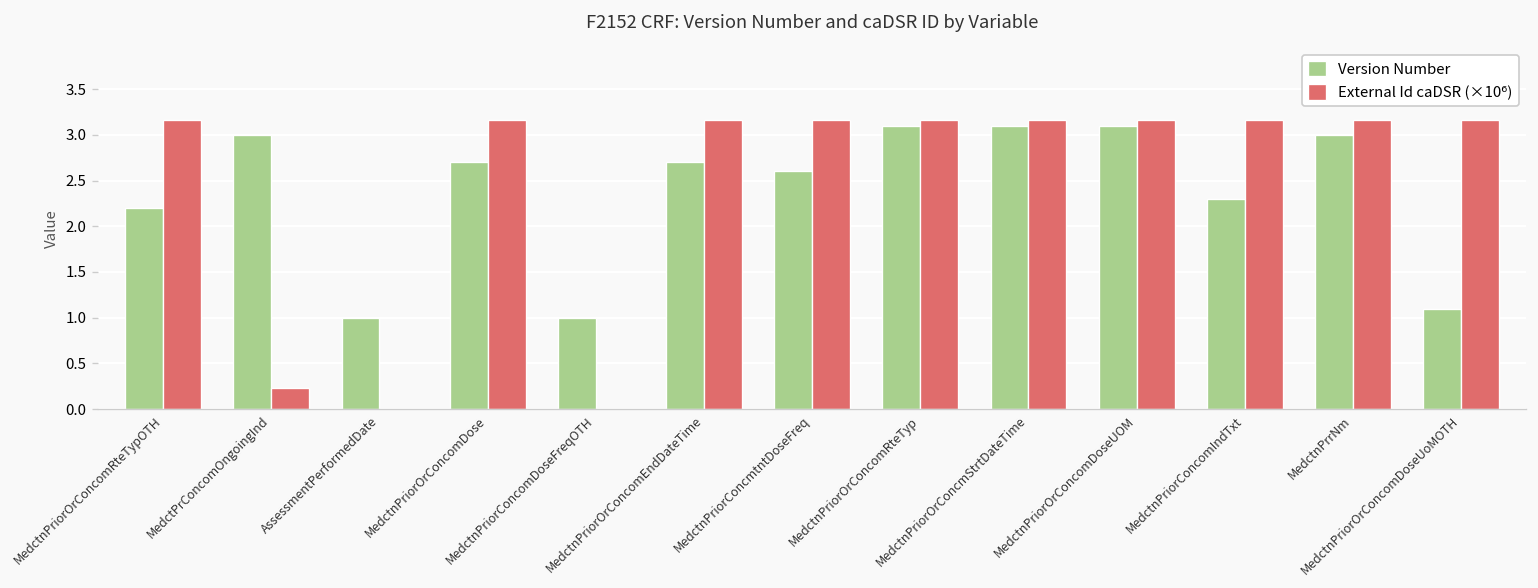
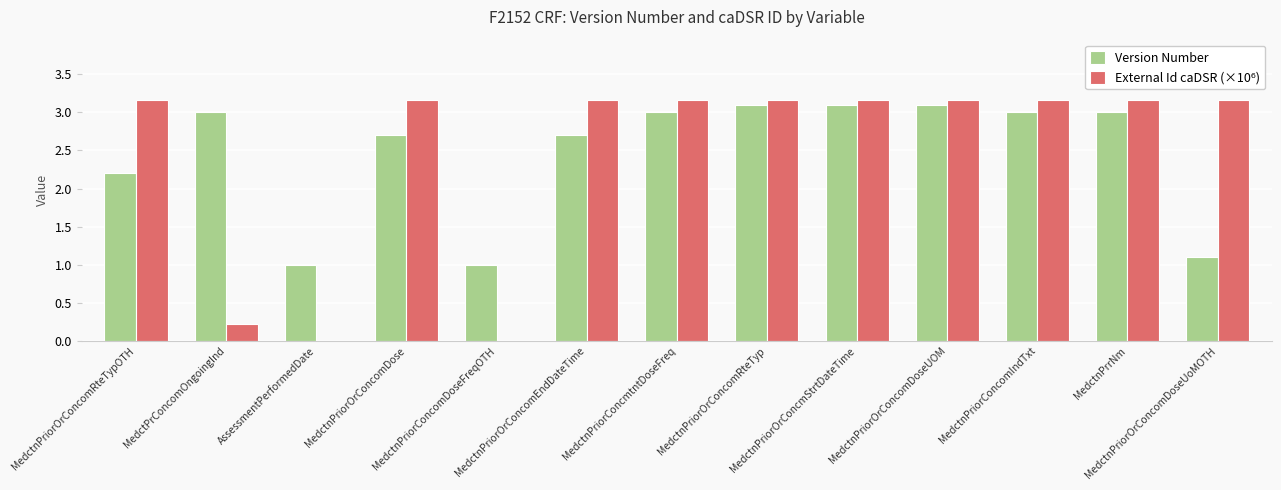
  {
    "Version Number": {
      "MedctnPriorOrConcomRteTypOTH": 2.2,
      "MedctPrConcomOngoingInd": 3.0,
      "AssessmentPerformedDate": 1.0,
      "MedctnPriorOrConcomDose": 2.7,
      "MedctnPriorConcomDoseFreqOTH": 1.0,
      "MedctnPriorOrConcomEndDateTime": 2.7,
-     "MedctnPriorConcmtntDoseFreq": 2.6,
+     "MedctnPriorConcmtntDoseFreq": 3.0,
      "MedctnPriorOrConcomRteTyp": 3.1,
      "MedctnPriorOrConcmStrtDateTime": 3.1,
      "MedctnPriorOrConcomDoseUOM": 3.1,
-     "MedctnPriorConcomIndTxt": 2.3,
+     "MedctnPriorConcomIndTxt": 3.0,
      "MedctnPrrNm": 3.0,
      "MedctnPriorOrConcomDoseUoMOTH": 1.1
    },
    "External Id caDSR (×10⁶)": {
      "MedctnPriorOrConcomRteTypOTH": 3.2,
      "MedctPrConcomOngoingInd": 0.2,
      "AssessmentPerformedDate": 0.0,
      "MedctnPriorOrConcomDose": 3.2,
      "MedctnPriorConcomDoseFreqOTH": 0.0,
      "MedctnPriorOrConcomEndDateTime": 3.2,
      "MedctnPriorConcmtntDoseFreq": 3.2,
      "MedctnPriorOrConcomRteTyp": 3.2,
      "MedctnPriorOrConcmStrtDateTime": 3.2,
      "MedctnPriorOrConcomDoseUOM": 3.2,
      "MedctnPriorConcomIndTxt": 3.2,
      "MedctnPrrNm": 3.2,
      "MedctnPriorOrConcomDoseUoMOTH": 3.2
    }
  }
